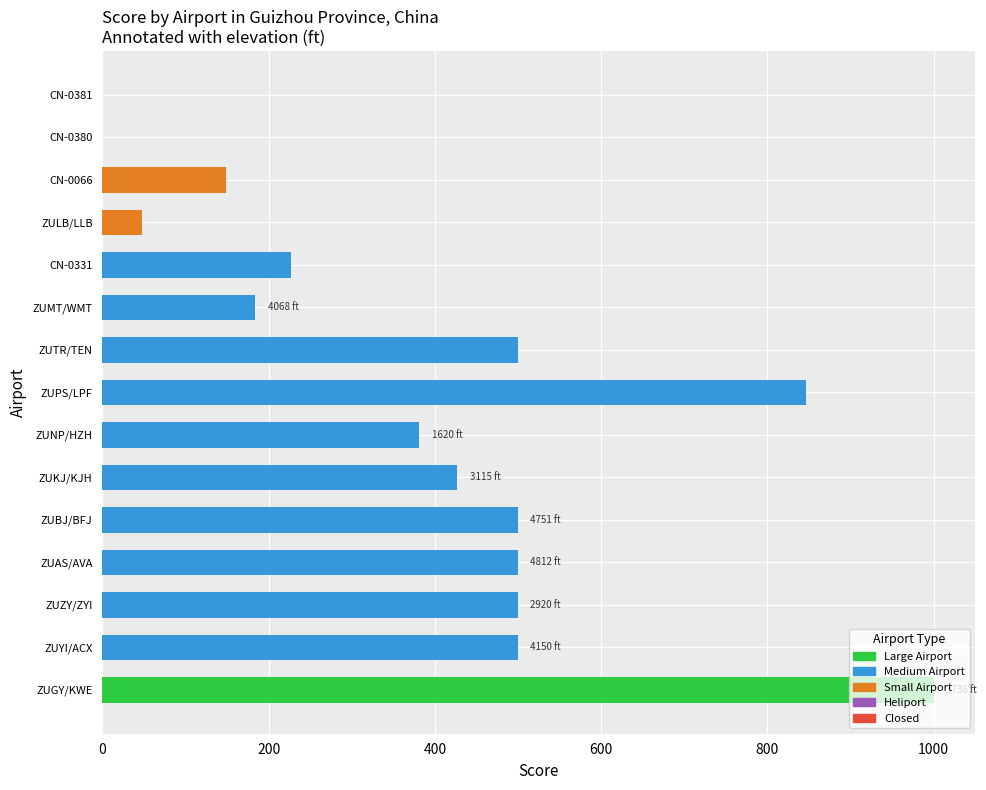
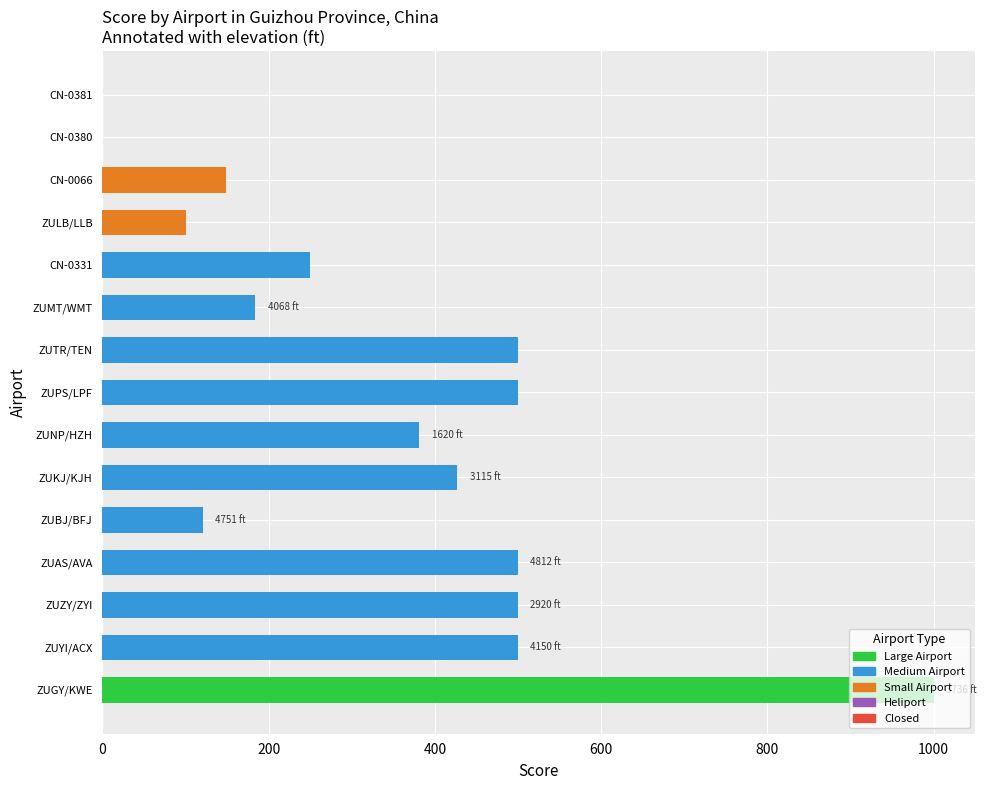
  {
    "CN-0381": 0,
    "CN-0380": 0,
    "CN-0066": 150,
-   "ZULB/LLB": 50,
-   "CN-0331": 230,
+   "ZULB/LLB": 100,
+   "CN-0331": 250,
    "ZUTR/TEN": 500,
-   "ZUPS/LPF": 850,
-   "ZUBJ/BFJ": 500
+   "ZUPS/LPF": 500,
+   "ZUBJ/BFJ": 120
  }
